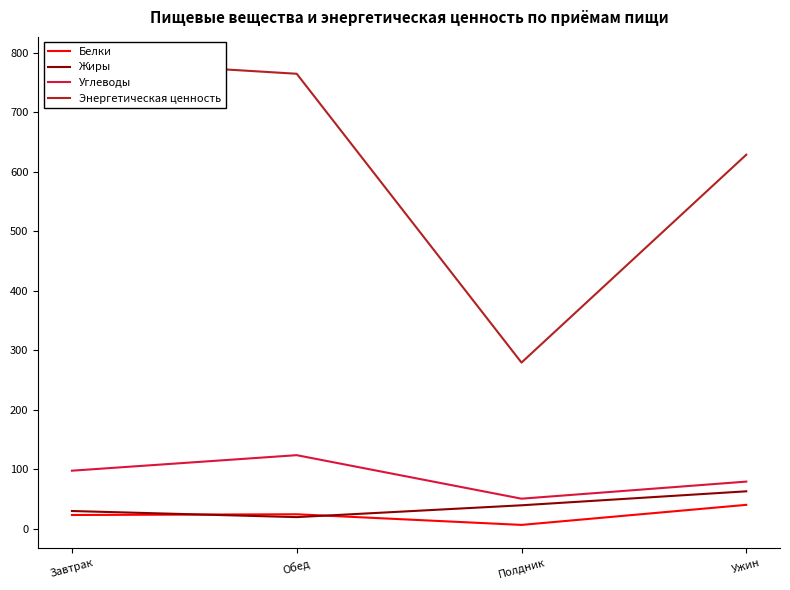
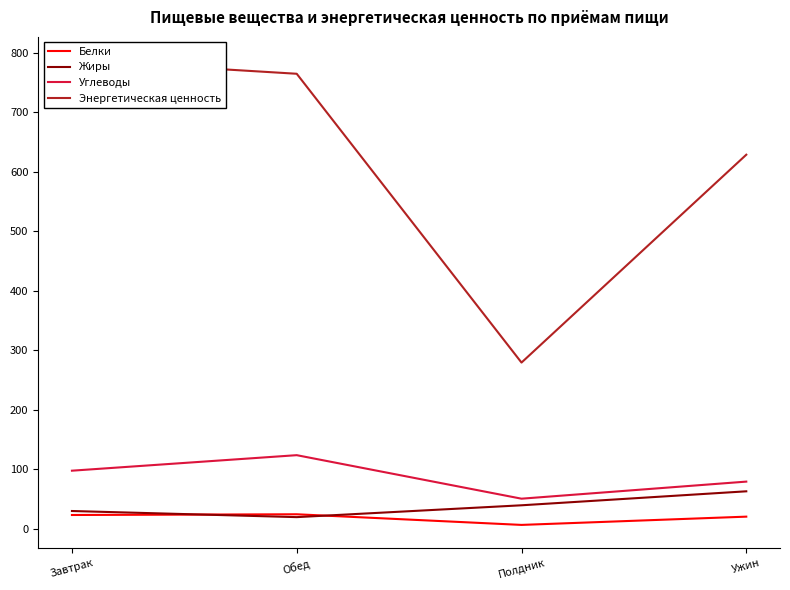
  {
    "Белки": {
      "Завтрак": 20,
      "Обед": 20,
      "Полдник": 10,
-     "Ужин": 40
+     "Ужин": 20
    },
    "Жиры": {
      "Завтрак": 30,
      "Обед": 20,
      "Полдник": 40,
      "Ужин": 60
    }
  }
